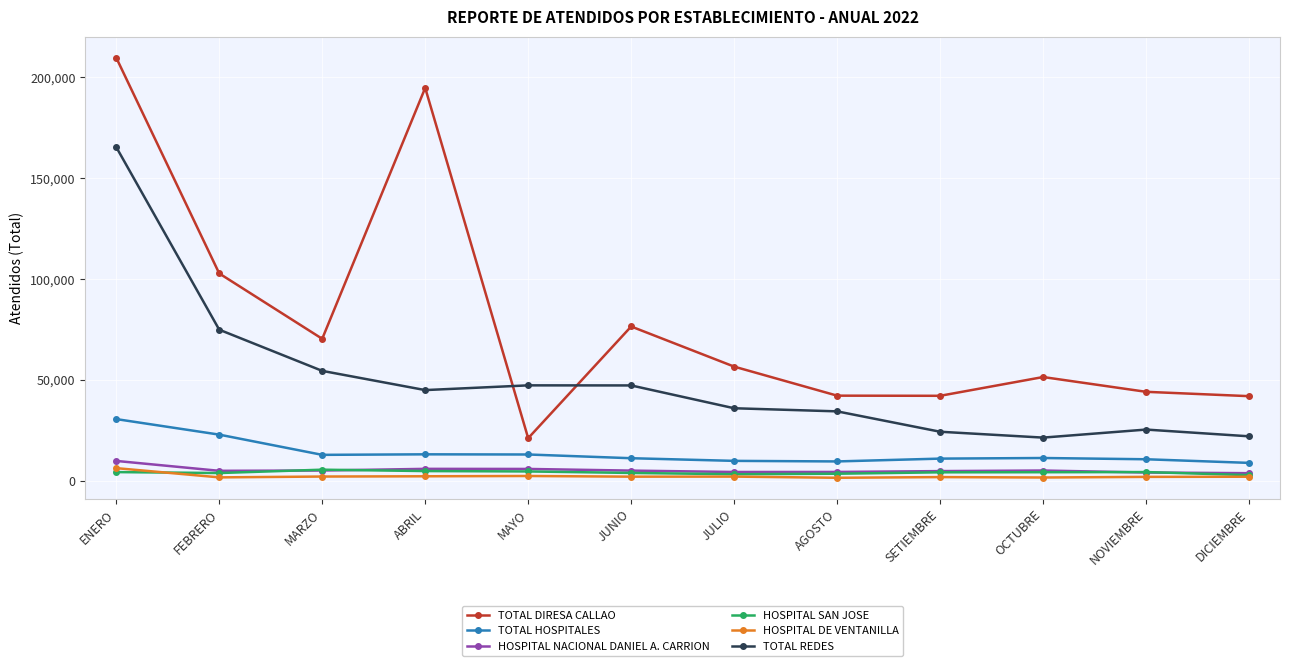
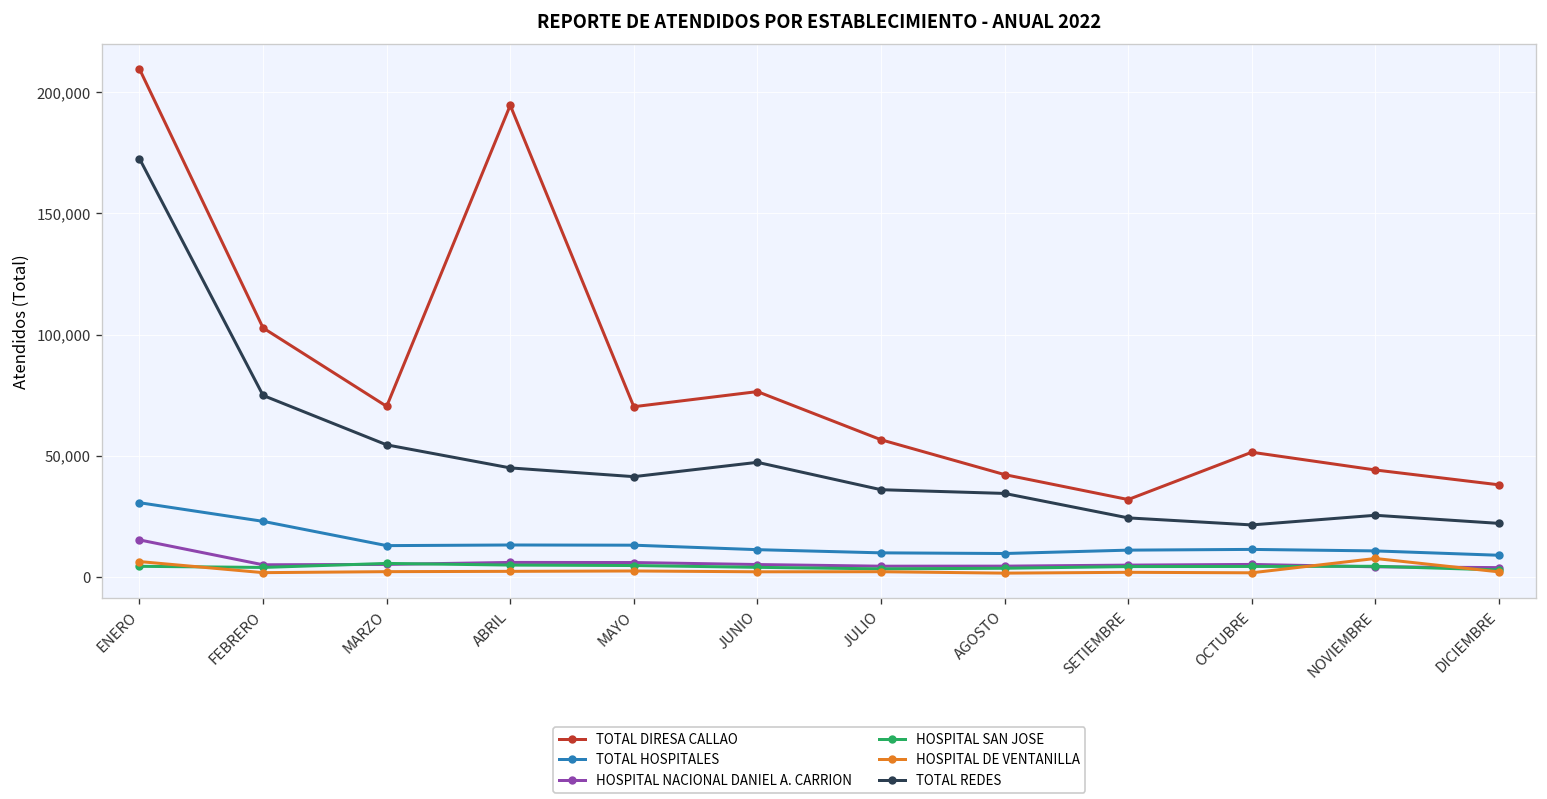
  {
    "TOTAL DIRESA CALLAO": {
      "ENERO": "210,000",
      "FEBRERO": "103,000",
      "MARZO": "70,000",
      "ABRIL": "195,000",
-     "MAYO": "21,000",
+     "MAYO": "70,000",
      "JUNIO": "76,000",
      "JULIO": "57,000",
      "AGOSTO": "42,000",
-     "SETIEMBRE": "42,000",
+     "SETIEMBRE": "32,000",
      "OCTUBRE": "51,000",
      "NOVIEMBRE": "44,000",
-     "DICIEMBRE": "42,000"
+     "DICIEMBRE": "38,000"
    },
    "TOTAL HOSPITALES": {
      "ENERO": "31,000",
      "FEBRERO": "23,000",
      "MARZO": "13,000",
      "ABRIL": "13,000",
      "MAYO": "13,000",
      "JUNIO": "11,000",
      "JULIO": "10,000",
      "AGOSTO": "10,000",
      "SETIEMBRE": "11,000",
      "OCTUBRE": "11,000",
      "NOVIEMBRE": "11,000",
      "DICIEMBRE": "9,000"
    },
    "HOSPITAL NACIONAL DANIEL A. CARRION": {
-     "ENERO": "10,000"
+     "ENERO": "15,000"
    },
    "HOSPITAL SAN JOSE": {
      "ENERO": "4,000"
    },
    "HOSPITAL DE VENTANILLA": {
      "ENERO": "6,000",
      "FEBRERO": "2,000",
      "MARZO": "2,000",
      "ABRIL": "2,000",
      "MAYO": "2,000",
      "JUNIO": "2,000",
      "AGOSTO": "2,000",
      "SETIEMBRE": "2,000",
      "OCTUBRE": "2,000",
-     "NOVIEMBRE": "2,000"
+     "NOVIEMBRE": "8,000"
    },
    "TOTAL REDES": {
-     "ENERO": "165,000",
+     "ENERO": "173,000",
      "FEBRERO": "75,000",
      "MARZO": "54,000",
      "ABRIL": "45,000",
-     "MAYO": "47,000",
+     "MAYO": "41,000",
      "JUNIO": "47,000",
      "JULIO": "36,000",
      "AGOSTO": "34,000",
      "SETIEMBRE": "24,000",
      "OCTUBRE": "21,000",
      "NOVIEMBRE": "25,000",
      "DICIEMBRE": "22,000"
    }
  }
